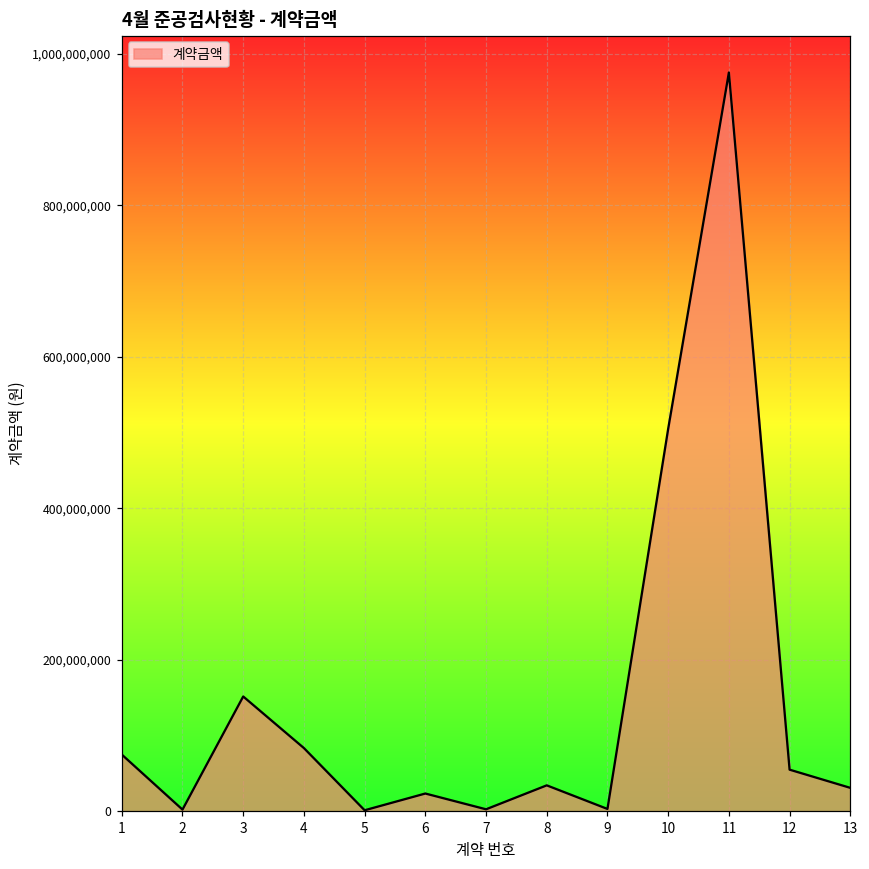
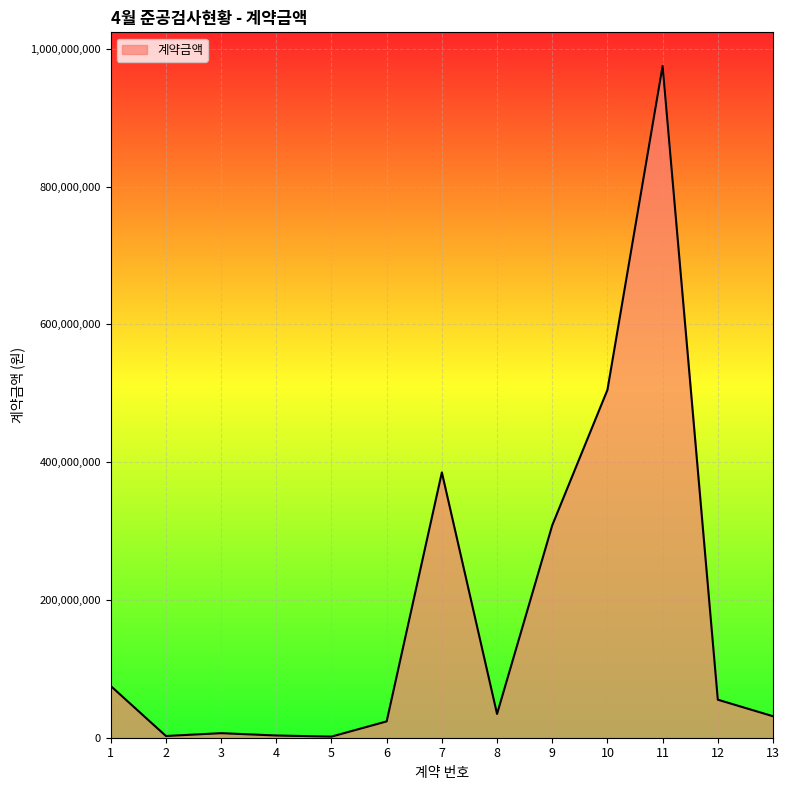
  {
    "1": "80,000,000",
    "2": "0",
-   "3": "150,000,000",
-   "4": "80,000,000",
+   "3": "10,000,000",
+   "4": "0",
    "5": "0",
    "6": "20,000,000",
-   "7": "0",
+   "7": "390,000,000",
    "8": "30,000,000",
-   "9": "0",
+   "9": "310,000,000",
    "10": "500,000,000",
    "11": "980,000,000",
    "12": "60,000,000",
    "13": "30,000,000"
  }
